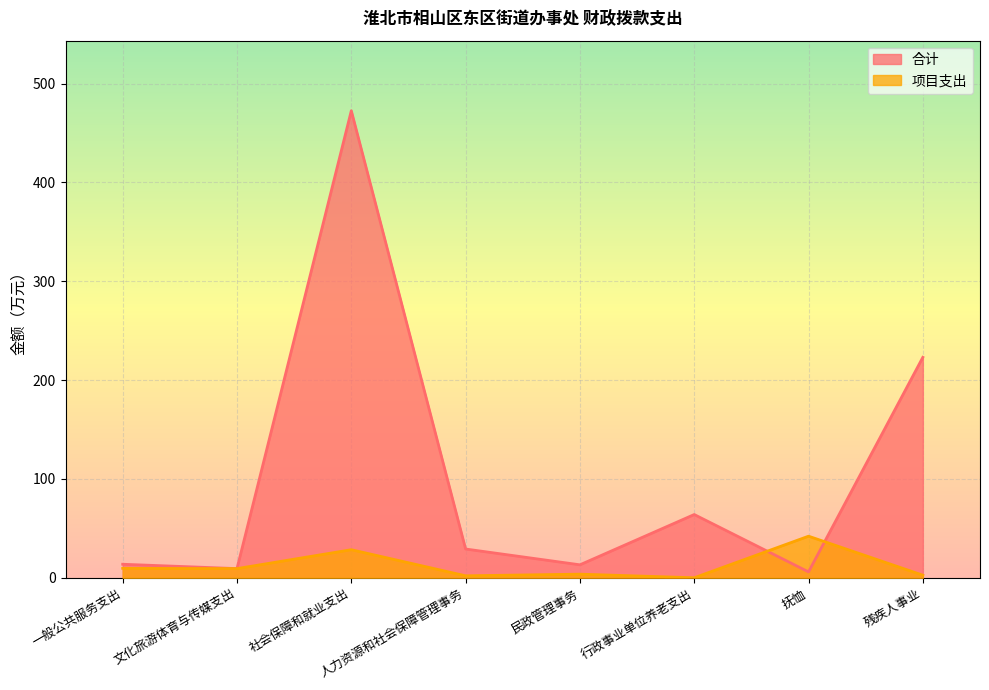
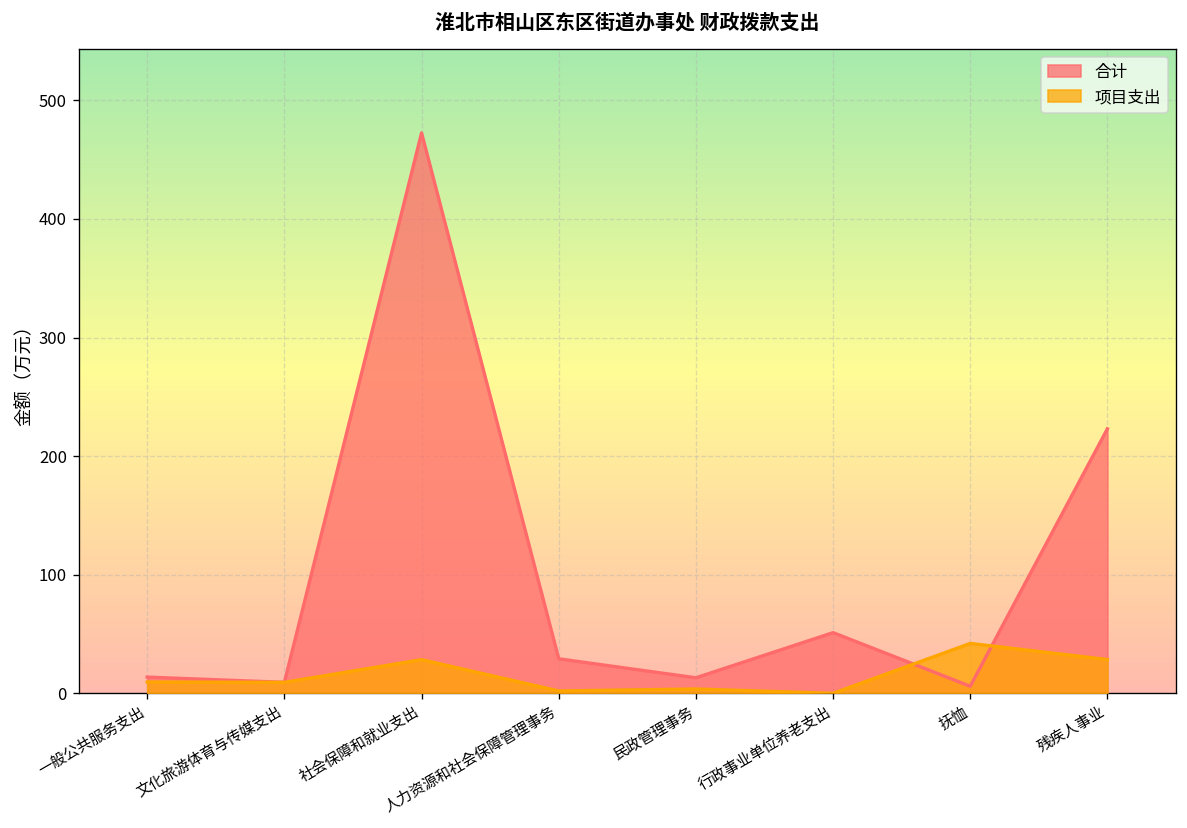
  {
    "合计": {
      "一般公共服务支出": 10,
      "社会保障和就业支出": 470,
      "人力资源和社会保障管理事务": 30,
      "民政管理事务": 10,
-     "行政事业单位养老支出": 60,
+     "行政事业单位养老支出": 50,
      "抚恤": 10,
      "残疾人事业": 220
    },
    "项目支出": {
      "一般公共服务支出": 10,
      "社会保障和就业支出": 30,
      "人力资源和社会保障管理事务": 0,
      "民政管理事务": 0,
      "行政事业单位养老支出": 0,
      "抚恤": 40,
-     "残疾人事业": 0
+     "残疾人事业": 30
    }
  }
